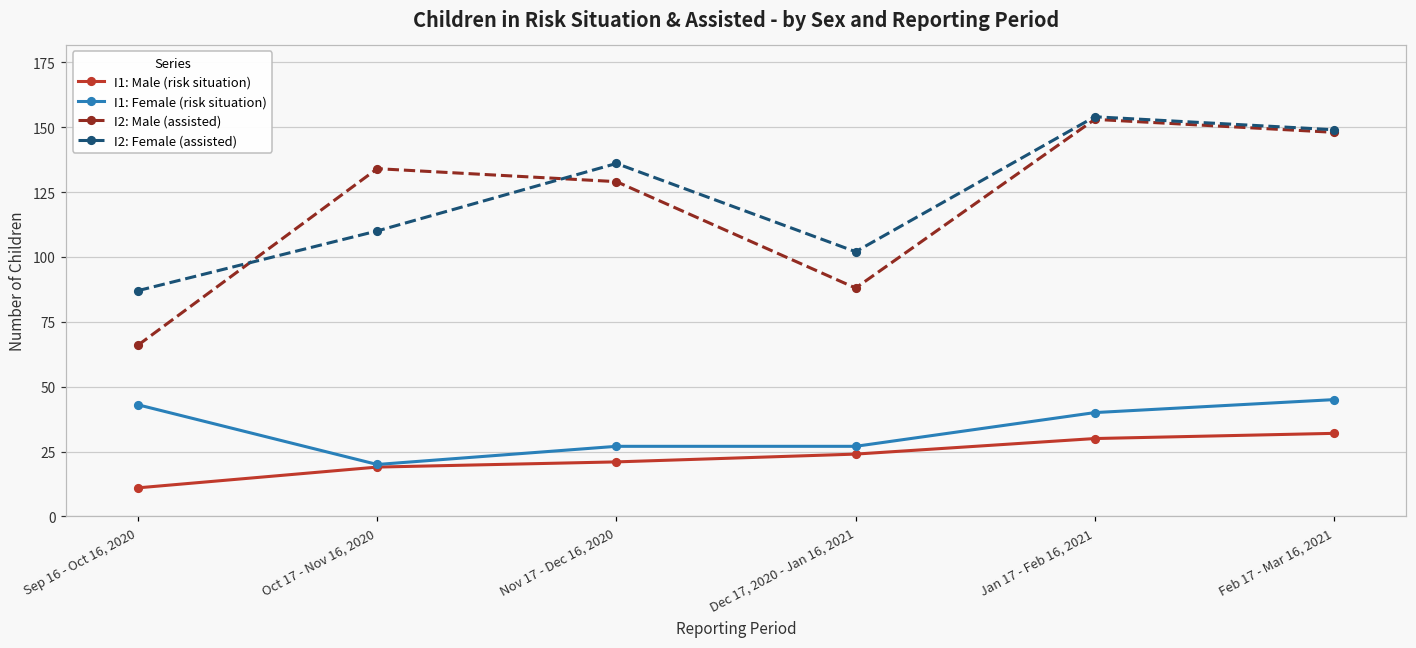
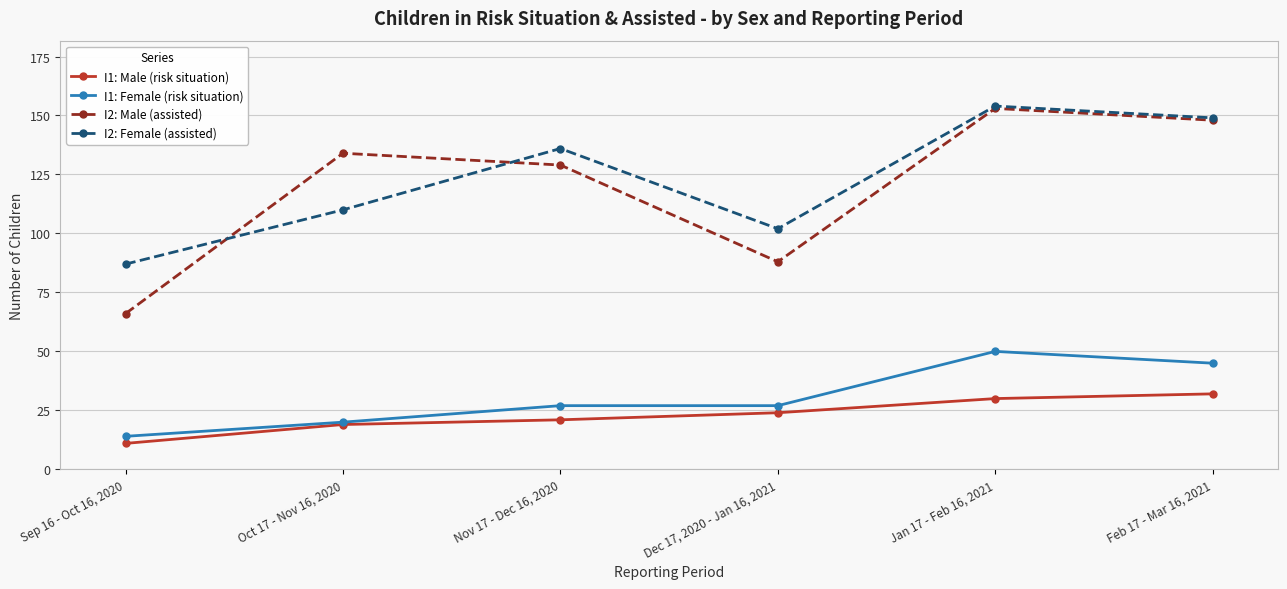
  {
    "I1: Female (risk situation)": {
-     "Sep 16 - Oct 16, 2020": 43,
+     "Sep 16 - Oct 16, 2020": 14,
      "Nov 17 - Dec 16, 2020": 27,
      "Dec 17, 2020 - Jan 16, 2021": 27,
-     "Jan 17 - Feb 16, 2021": 40,
+     "Jan 17 - Feb 16, 2021": 50,
      "Feb 17 - Mar 16, 2021": 45
    },
    "I2: Female (assisted)": {
      "Sep 16 - Oct 16, 2020": 87,
      "Oct 17 - Nov 16, 2020": 110,
      "Nov 17 - Dec 16, 2020": 136,
      "Dec 17, 2020 - Jan 16, 2021": 102
    }
  }
